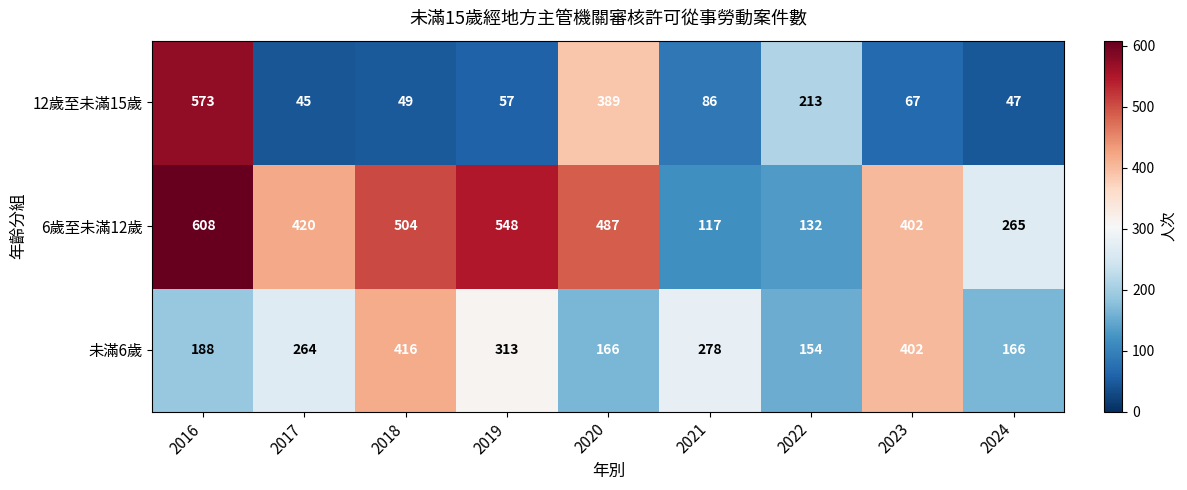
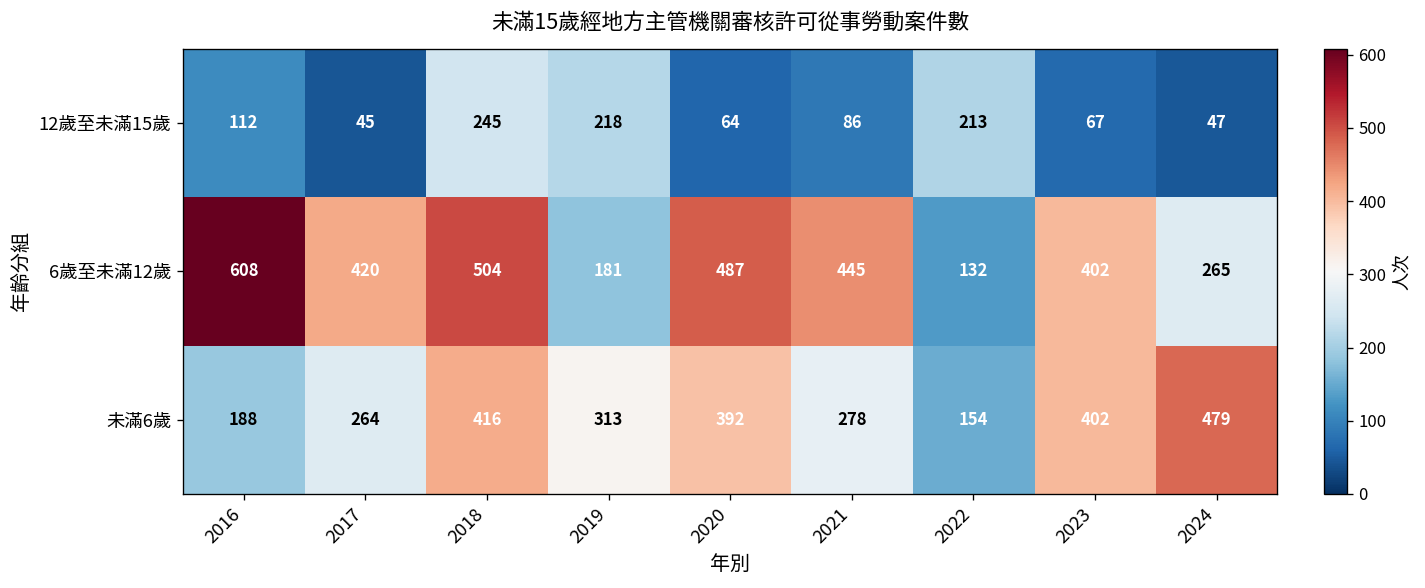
  {
    "12歲至未滿15歲": {
-     "2016": 573,
+     "2016": 112,
      "2017": 45,
-     "2018": 49,
-     "2019": 57,
-     "2020": 389,
+     "2018": 245,
+     "2019": 218,
+     "2020": 64,
      "2021": 86,
      "2022": 213,
      "2023": 67,
      "2024": 47
    },
    "6歲至未滿12歲": {
      "2016": 608,
      "2017": 420,
      "2018": 504,
-     "2019": 548,
+     "2019": 181,
      "2020": 487,
-     "2021": 117,
+     "2021": 445,
      "2022": 132,
      "2023": 402,
      "2024": 265
    },
    "未滿6歲": {
      "2016": 188,
      "2017": 264,
      "2018": 416,
      "2019": 313,
-     "2020": 166,
+     "2020": 392,
      "2021": 278,
      "2022": 154,
      "2023": 402,
-     "2024": 166
+     "2024": 479
    }
  }
